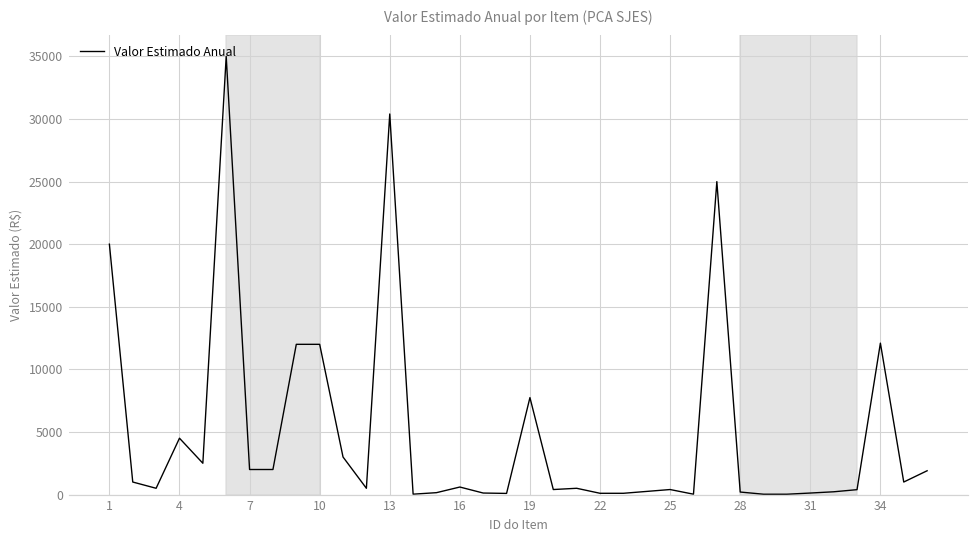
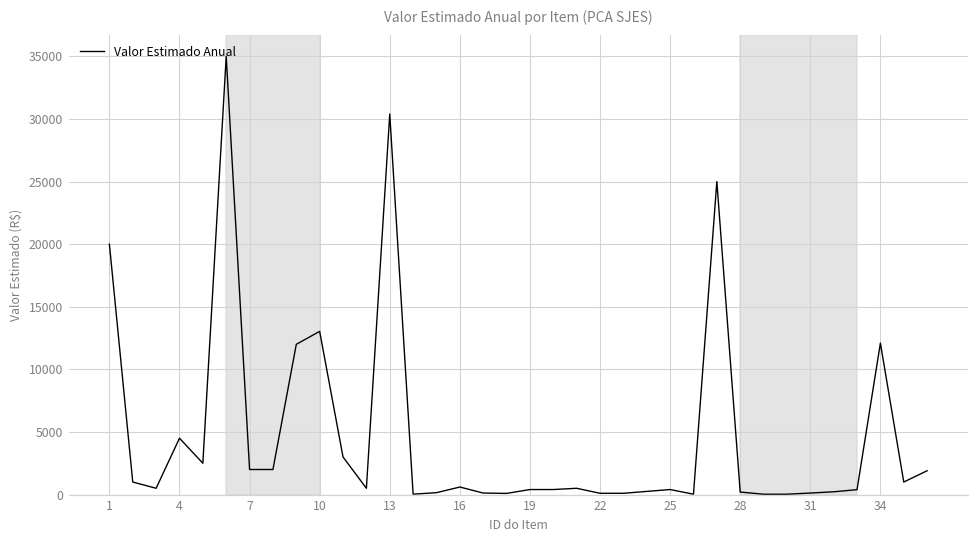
  {
    "1": 20000,
    "4": 4500,
    "7": 2000,
-   "10": 12000,
+   "10": 13000,
    "13": 30400,
    "16": 600,
-   "19": 7700,
+   "19": 400,
    "22": 100,
    "25": 400,
    "28": 200,
    "31": 100,
    "34": 12100
  }
